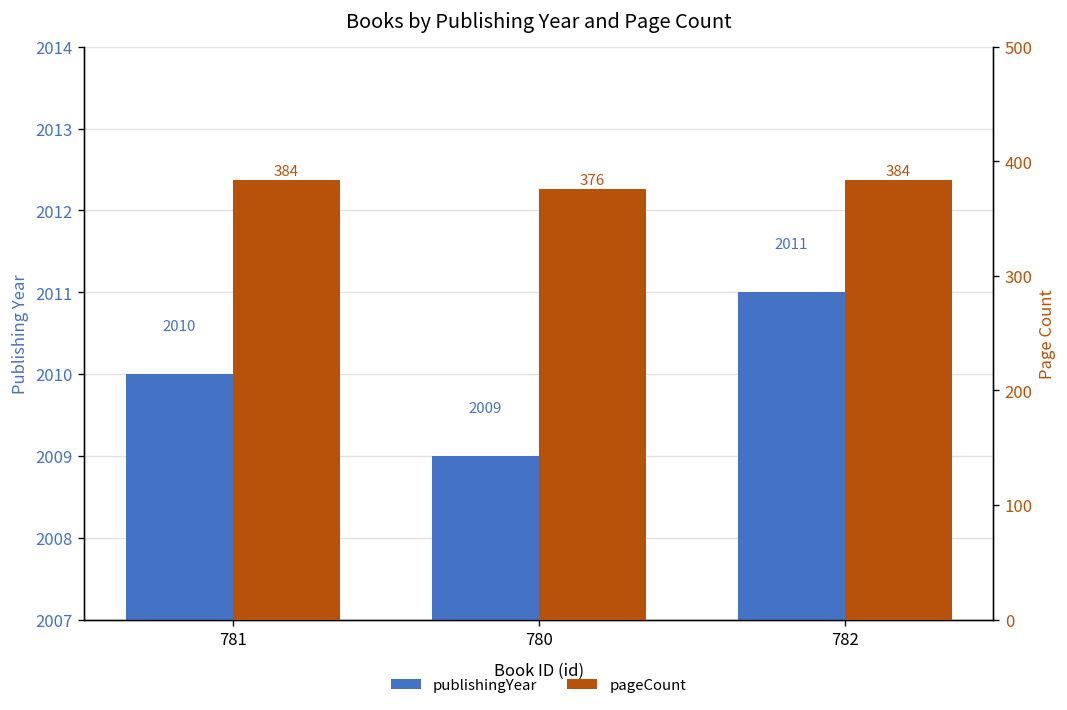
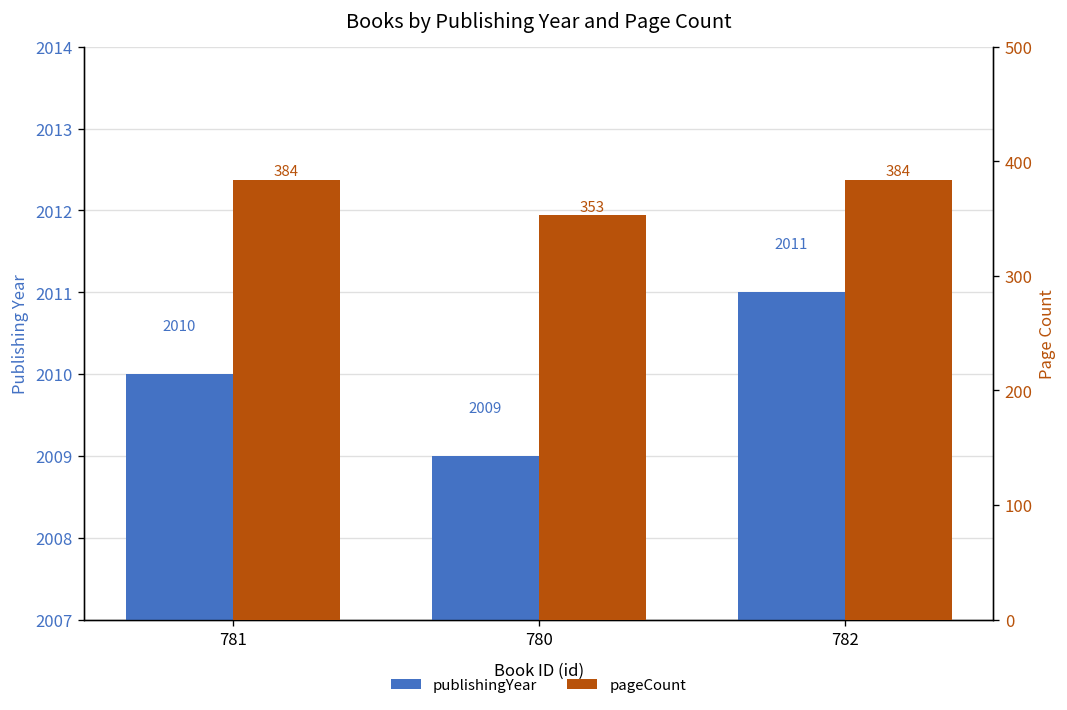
  {
    "pageCount": {
      "781": 384,
-     "780": 376,
+     "780": 353,
      "782": 384
    }
  }
